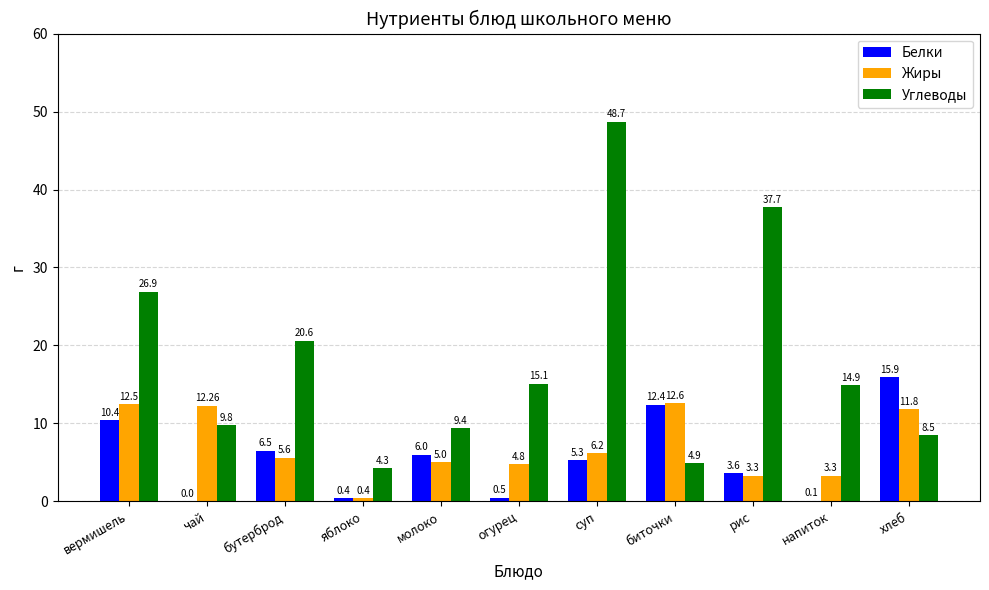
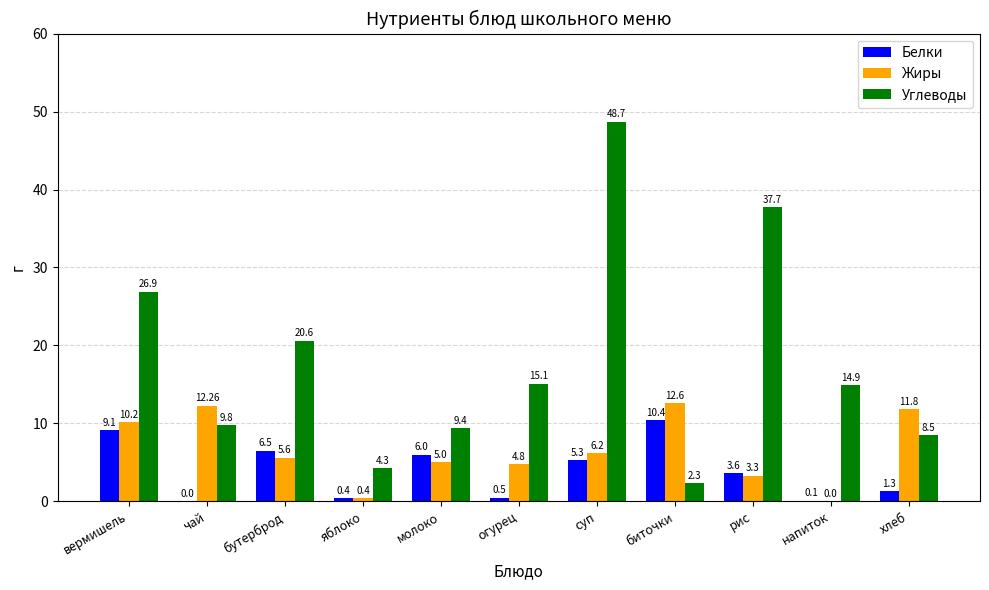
  {
    "Белки": {
-     "вермишель": 10.4,
+     "вермишель": 9.1,
      "чай": 0.0,
      "бутерброд": 6.5,
      "яблоко": 0.4,
      "молоко": 6.0,
      "огурец": 0.5,
      "суп": 5.3,
-     "биточки": 12.4,
+     "биточки": 10.4,
      "рис": 3.6,
      "напиток": 0.1,
-     "хлеб": 15.9
+     "хлеб": 1.3
    },
    "Жиры": {
-     "вермишель": 12.5,
+     "вермишель": 10.2,
      "чай": 12.26,
      "бутерброд": 5.6,
      "яблоко": 0.4,
      "молоко": 5.0,
      "огурец": 4.8,
      "суп": 6.2,
      "биточки": 12.6,
      "рис": 3.3,
-     "напиток": 3.3,
+     "напиток": 0.0,
      "хлеб": 11.8
    },
    "Углеводы": {
      "вермишель": 26.9,
      "чай": 9.8,
      "бутерброд": 20.6,
      "яблоко": 4.3,
      "молоко": 9.4,
      "огурец": 15.1,
      "суп": 48.7,
-     "биточки": 4.9,
+     "биточки": 2.3,
      "рис": 37.7,
      "напиток": 14.9,
      "хлеб": 8.5
    }
  }
